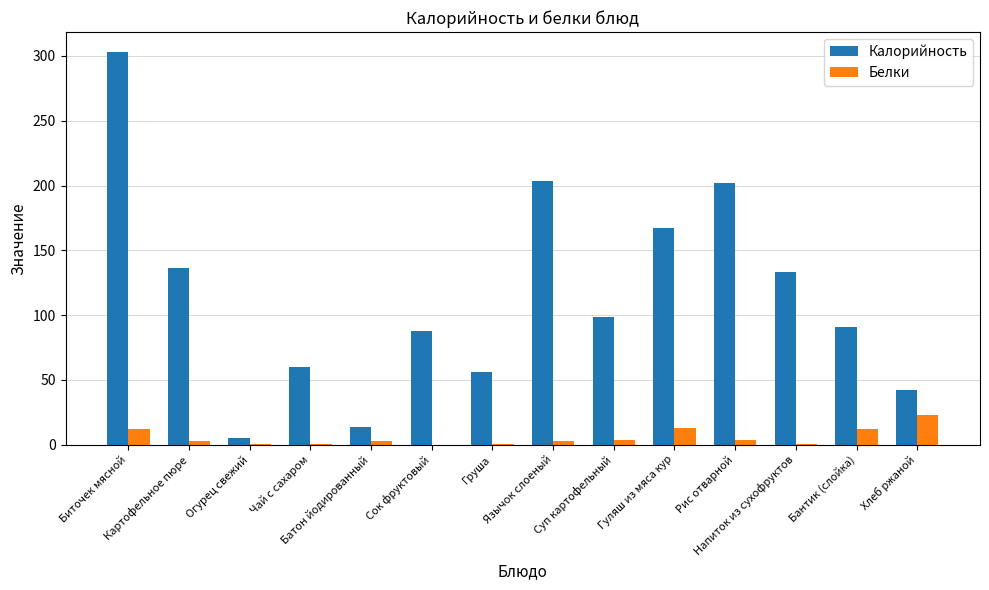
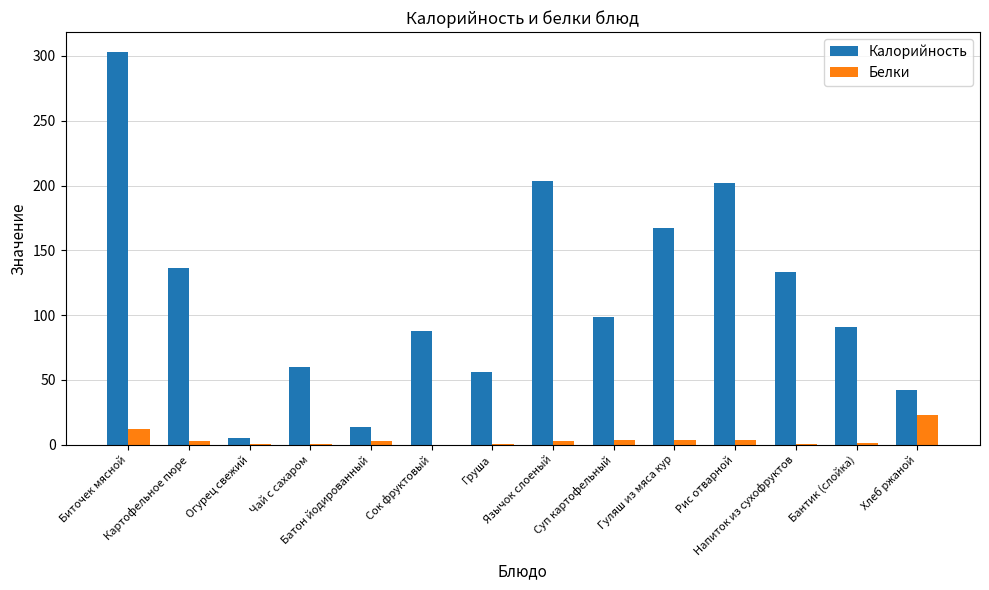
  {
    "Калорийность": {
      "Биточек мясной": 303,
      "Картофельное пюре": 136,
      "Огурец свежий": 5,
      "Чай с сахаром": 60,
      "Батон йодированный": 14,
      "Сок фруктовый": 88,
      "Груша": 56,
      "Язычок слоеный": 204,
      "Суп картофельный": 99,
      "Гуляш из мяса кур": 168,
      "Рис отварной": 202,
      "Напиток из сухофруктов": 133,
      "Бантик (слойка)": 91,
      "Хлеб ржаной": 42
    },
    "Белки": {
      "Биточек мясной": 12,
      "Картофельное пюре": 3,
      "Батон йодированный": 3,
      "Сок фруктовый": 0,
      "Язычок слоеный": 3,
      "Суп картофельный": 4,
-     "Гуляш из мяса кур": 13,
+     "Гуляш из мяса кур": 4,
      "Рис отварной": 4,
-     "Бантик (слойка)": 12,
+     "Бантик (слойка)": 2,
      "Хлеб ржаной": 23
    }
  }
